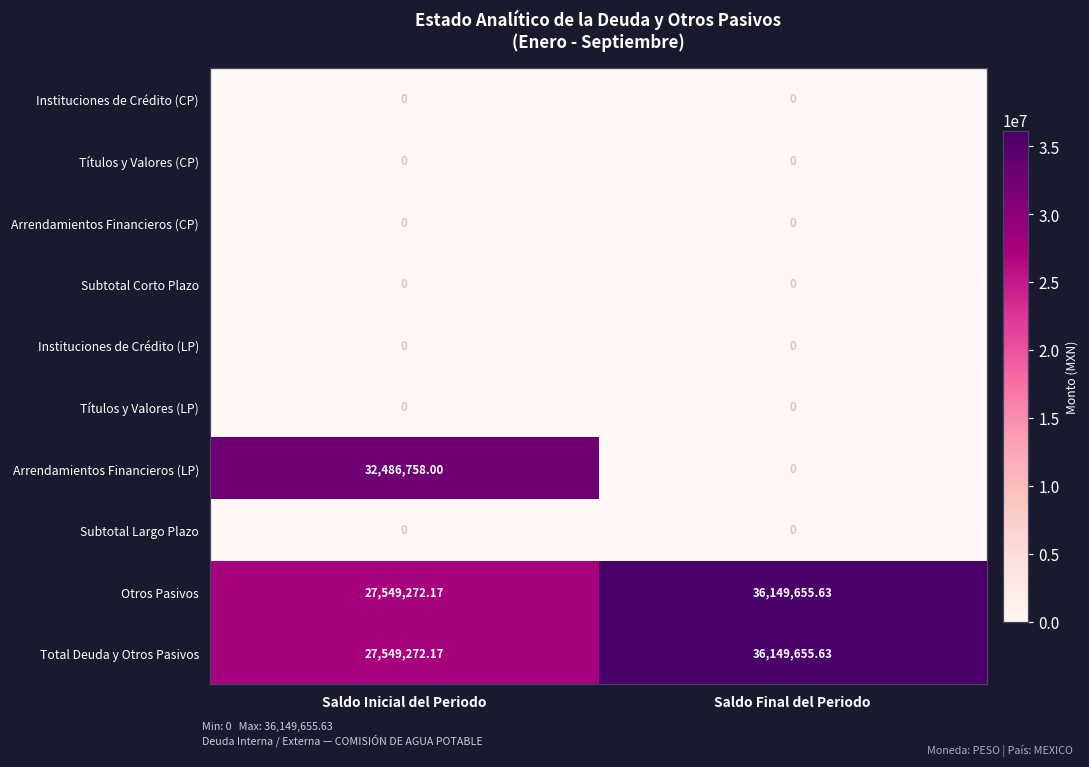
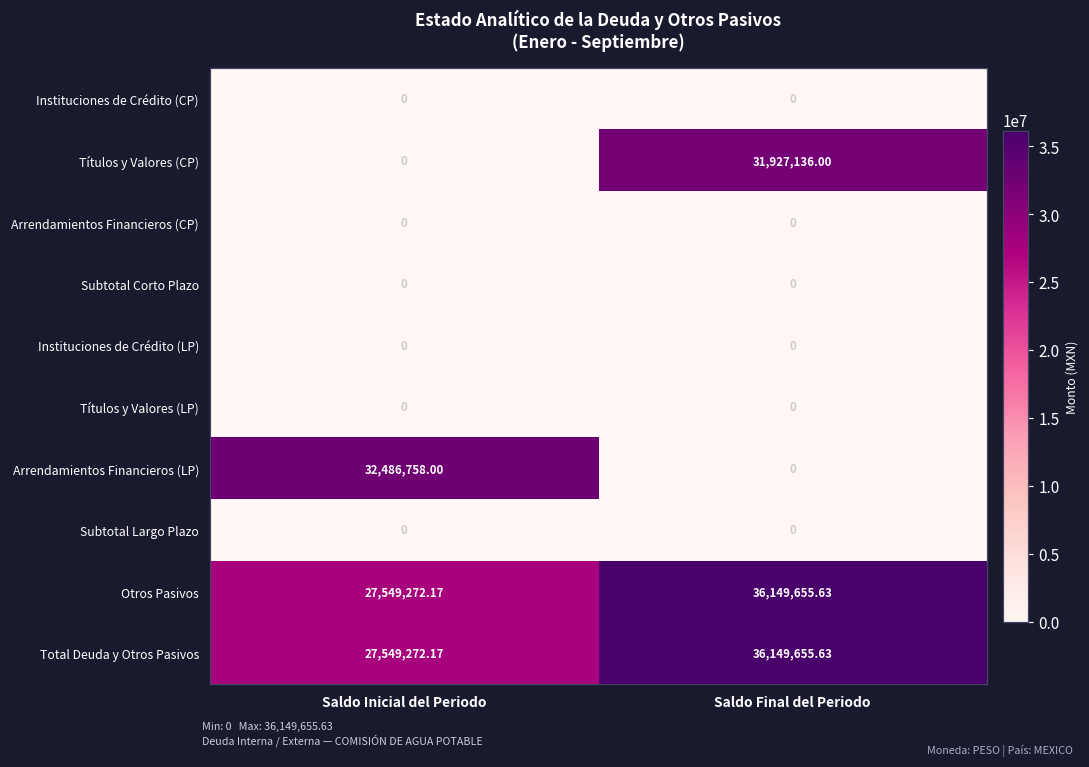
  {
    "Instituciones de Crédito (CP)": {
      "Saldo Inicial del Periodo": "0",
      "Saldo Final del Periodo": "0"
    },
    "Títulos y Valores (CP)": {
      "Saldo Inicial del Periodo": "0",
-     "Saldo Final del Periodo": "0"
+     "Saldo Final del Periodo": "31,927,136.00"
    },
    "Arrendamientos Financieros (CP)": {
      "Saldo Inicial del Periodo": "0",
      "Saldo Final del Periodo": "0"
    },
    "Subtotal Corto Plazo": {
      "Saldo Inicial del Periodo": "0",
      "Saldo Final del Periodo": "0"
    },
    "Instituciones de Crédito (LP)": {
      "Saldo Inicial del Periodo": "0",
      "Saldo Final del Periodo": "0"
    },
    "Títulos y Valores (LP)": {
      "Saldo Inicial del Periodo": "0",
      "Saldo Final del Periodo": "0"
    },
    "Arrendamientos Financieros (LP)": {
      "Saldo Inicial del Periodo": "32,486,758.00",
      "Saldo Final del Periodo": "0"
    },
    "Subtotal Largo Plazo": {
      "Saldo Inicial del Periodo": "0",
      "Saldo Final del Periodo": "0"
    },
    "Otros Pasivos": {
      "Saldo Inicial del Periodo": "27,549,272.17",
      "Saldo Final del Periodo": "36,149,655.63"
    },
    "Total Deuda y Otros Pasivos": {
      "Saldo Inicial del Periodo": "27,549,272.17",
      "Saldo Final del Periodo": "36,149,655.63"
    }
  }
